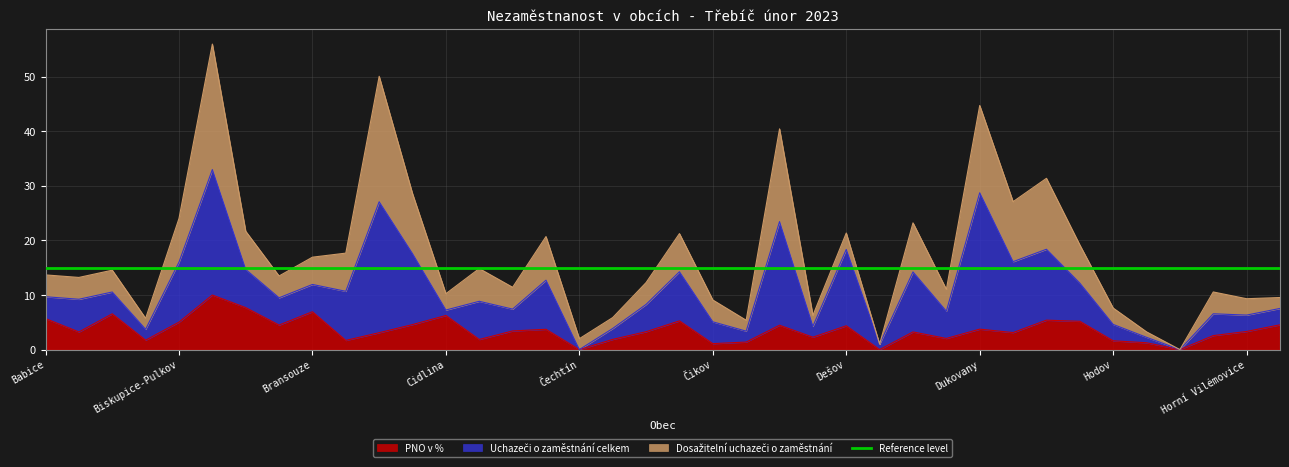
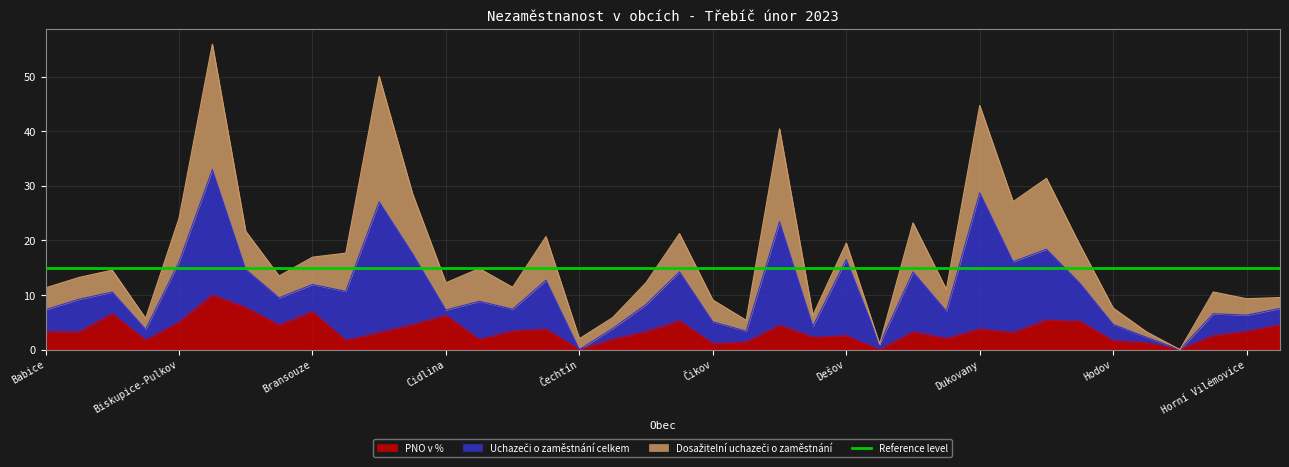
  {
    "PNO v %": {
-     "Babice": 6,
+     "Babice": 3,
      "Biskupice-Pulkov": 5,
      "Bransouze": 7,
      "Cidlina": 6,
      "Čikov": 1,
-     "Dešov": 4,
+     "Dešov": 3,
      "Dukovany": 4,
      "Hodov": 2,
      "Horní Vilémovice": 3
    },
    "Uchazeči o zaměstnání celkem": {
      "Babice": 4,
      "Biskupice-Pulkov": 11,
      "Bransouze": 5,
      "Cidlina": 1,
      "Čikov": 4,
      "Dešov": 14,
      "Dukovany": 25,
      "Hodov": 3,
      "Horní Vilémovice": 3
    },
    "Dosažitelní uchazeči o zaměstnání": {
      "Babice": 4,
      "Biskupice-Pulkov": 8,
      "Bransouze": 5,
-     "Cidlina": 3,
+     "Cidlina": 5,
      "Čechtín": 2,
      "Čikov": 4,
      "Dešov": 3,
      "Dukovany": 16,
      "Hodov": 3,
      "Horní Vilémovice": 3
    }
  }
